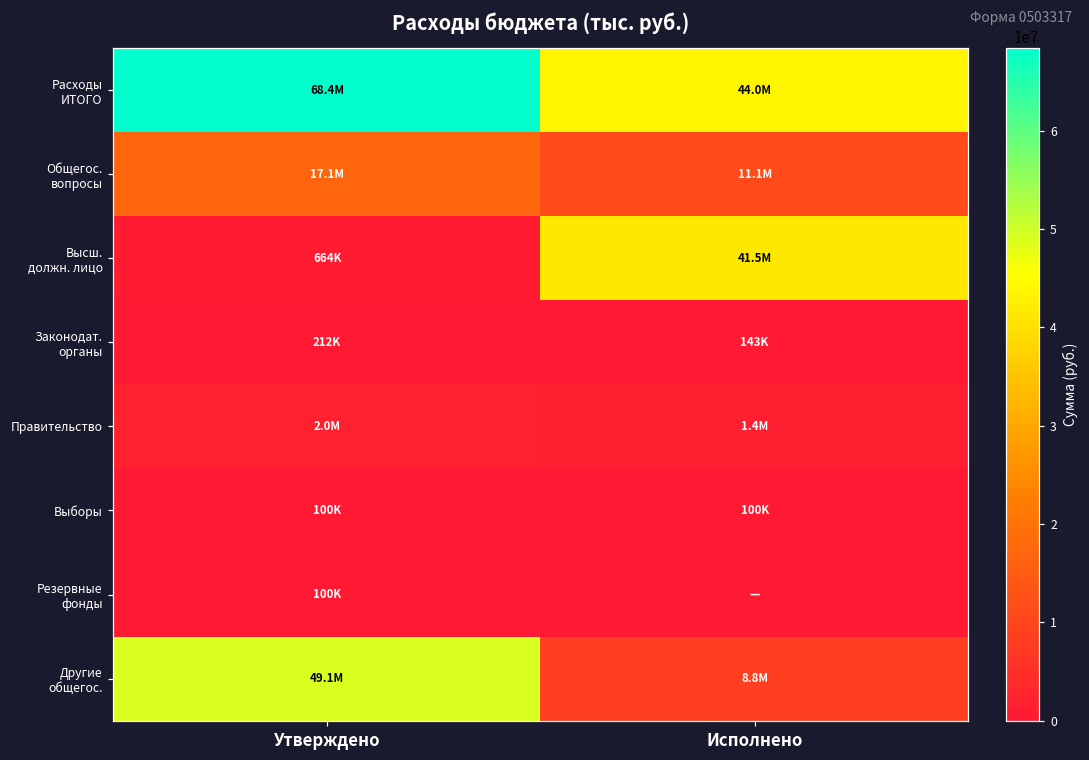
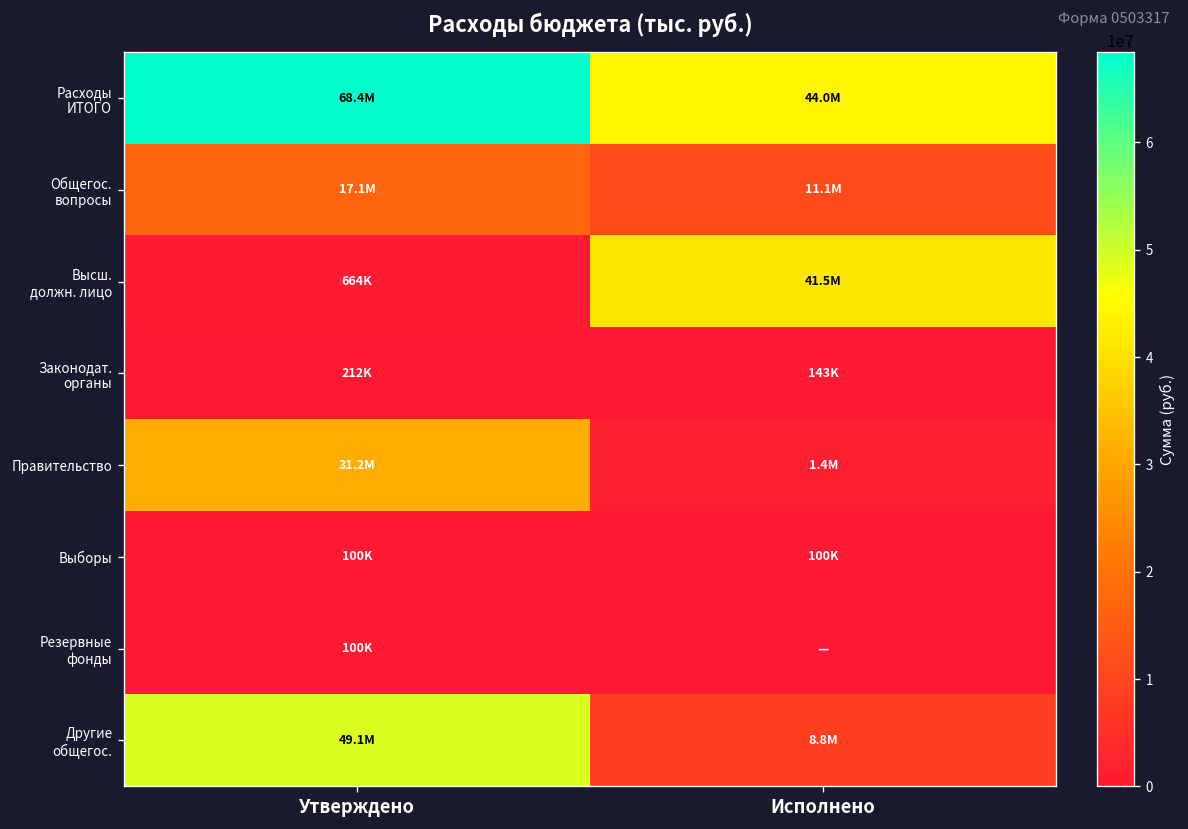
  {
    "Расходы ИТОГО": {
      "Утверждено": "68.4M",
      "Исполнено": "44.0M"
    },
    "Общегос. вопросы": {
      "Утверждено": "17.1M",
      "Исполнено": "11.1M"
    },
    "Высш. должн. лицо": {
      "Утверждено": "664K",
      "Исполнено": "41.5M"
    },
    "Законодат. органы": {
      "Утверждено": "212K",
      "Исполнено": "143K"
    },
    "Правительство": {
-     "Утверждено": "2.0M",
+     "Утверждено": "31.2M",
      "Исполнено": "1.4M"
    },
    "Выборы": {
      "Утверждено": "100K",
      "Исполнено": "100K"
    },
    "Резервные фонды": {
      "Утверждено": "100K"
    },
    "Другие общегос.": {
      "Утверждено": "49.1M",
      "Исполнено": "8.8M"
    }
  }
